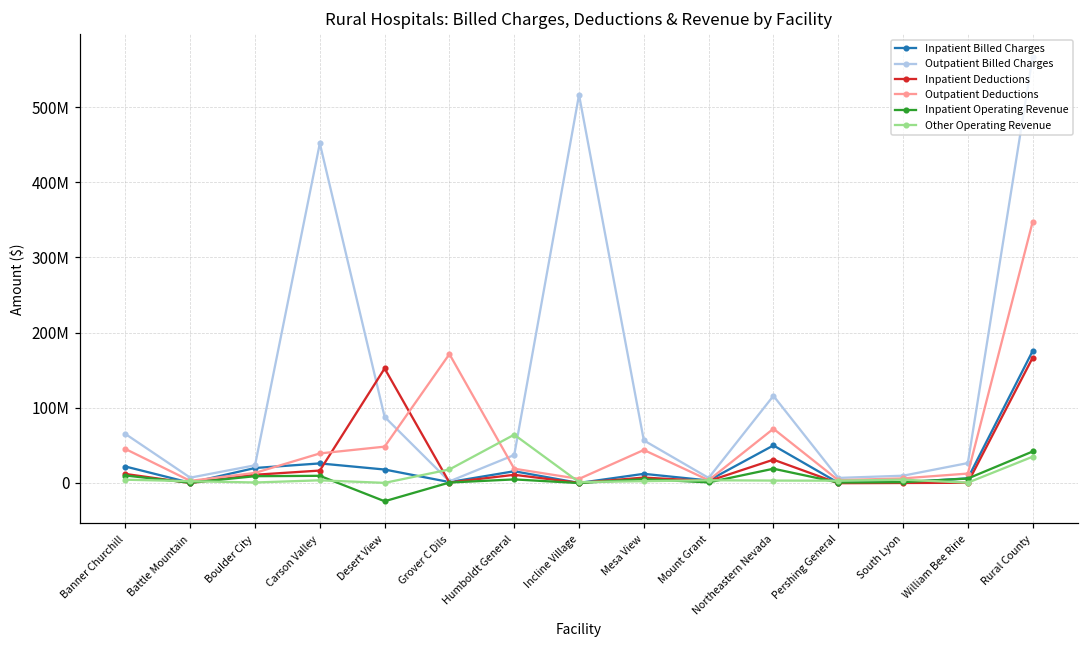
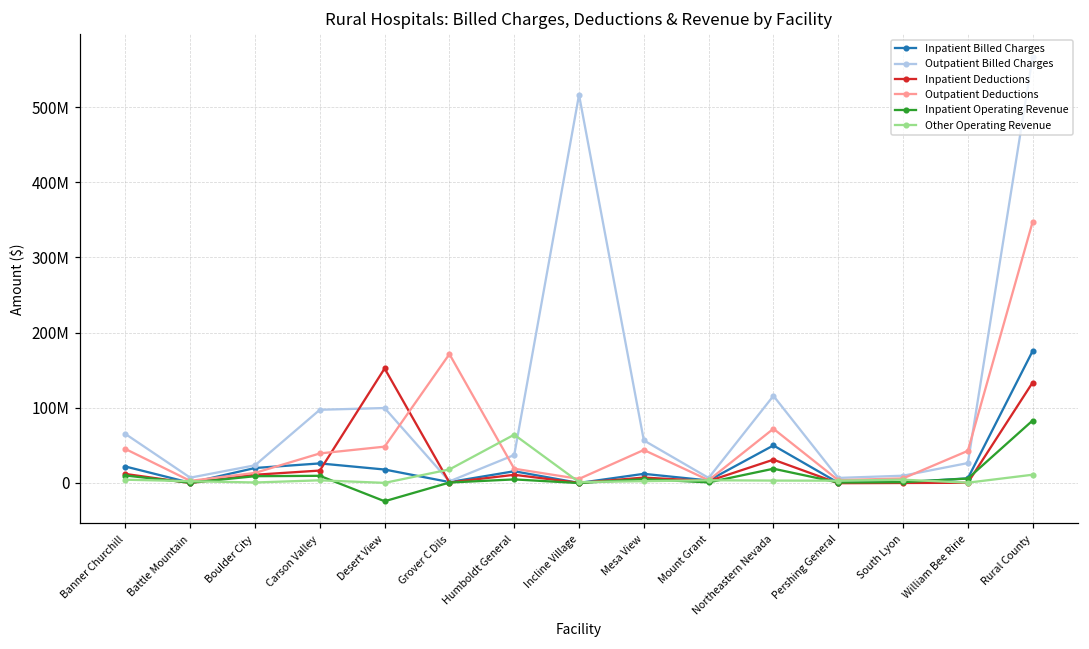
  {
    "Inpatient Billed Charges": {
      "Banner Churchill": 20000000,
      "Carson Valley": 30000000,
      "Desert View": 20000000,
      "Mesa View": 10000000,
      "Northeastern Nevada": 50000000,
      "Rural County": 180000000
    },
    "Outpatient Billed Charges": {
      "Banner Churchill": 70000000,
      "Battle Mountain": 10000000,
-     "Carson Valley": 450000000,
-     "Desert View": 90000000,
+     "Carson Valley": 100000000,
+     "Desert View": 100000000,
      "Humboldt General": 40000000,
      "Incline Village": 520000000,
      "Mesa View": 60000000,
      "Northeastern Nevada": 120000000,
      "William Bee Ririe": 30000000
    },
    "Inpatient Deductions": {
      "Carson Valley": 20000000,
      "Desert View": 150000000,
      "Humboldt General": 10000000,
      "Northeastern Nevada": 30000000,
-     "Rural County": 170000000
+     "Rural County": 130000000
    },
    "Outpatient Deductions": {
      "Banner Churchill": 50000000,
      "Carson Valley": 40000000,
      "Desert View": 50000000,
      "Grover C Dils": 170000000,
      "Incline Village": 10000000,
      "Mesa View": 40000000,
      "Northeastern Nevada": 70000000,
-     "William Bee Ririe": 10000000,
+     "William Bee Ririe": 40000000,
      "Rural County": 350000000
    },
    "Inpatient Operating Revenue": {
      "Carson Valley": 10000000,
      "Desert View": -20000000,
      "Humboldt General": 0,
      "Northeastern Nevada": 20000000,
-     "Rural County": 40000000
+     "Rural County": 80000000
    },
    "Other Operating Revenue": {
      "Banner Churchill": 0,
      "Boulder City": 0,
      "Carson Valley": 0,
      "Desert View": 0,
      "Grover C Dils": 20000000,
      "Humboldt General": 60000000,
      "Northeastern Nevada": 0,
-     "Rural County": 30000000
+     "Rural County": 10000000
    }
  }
